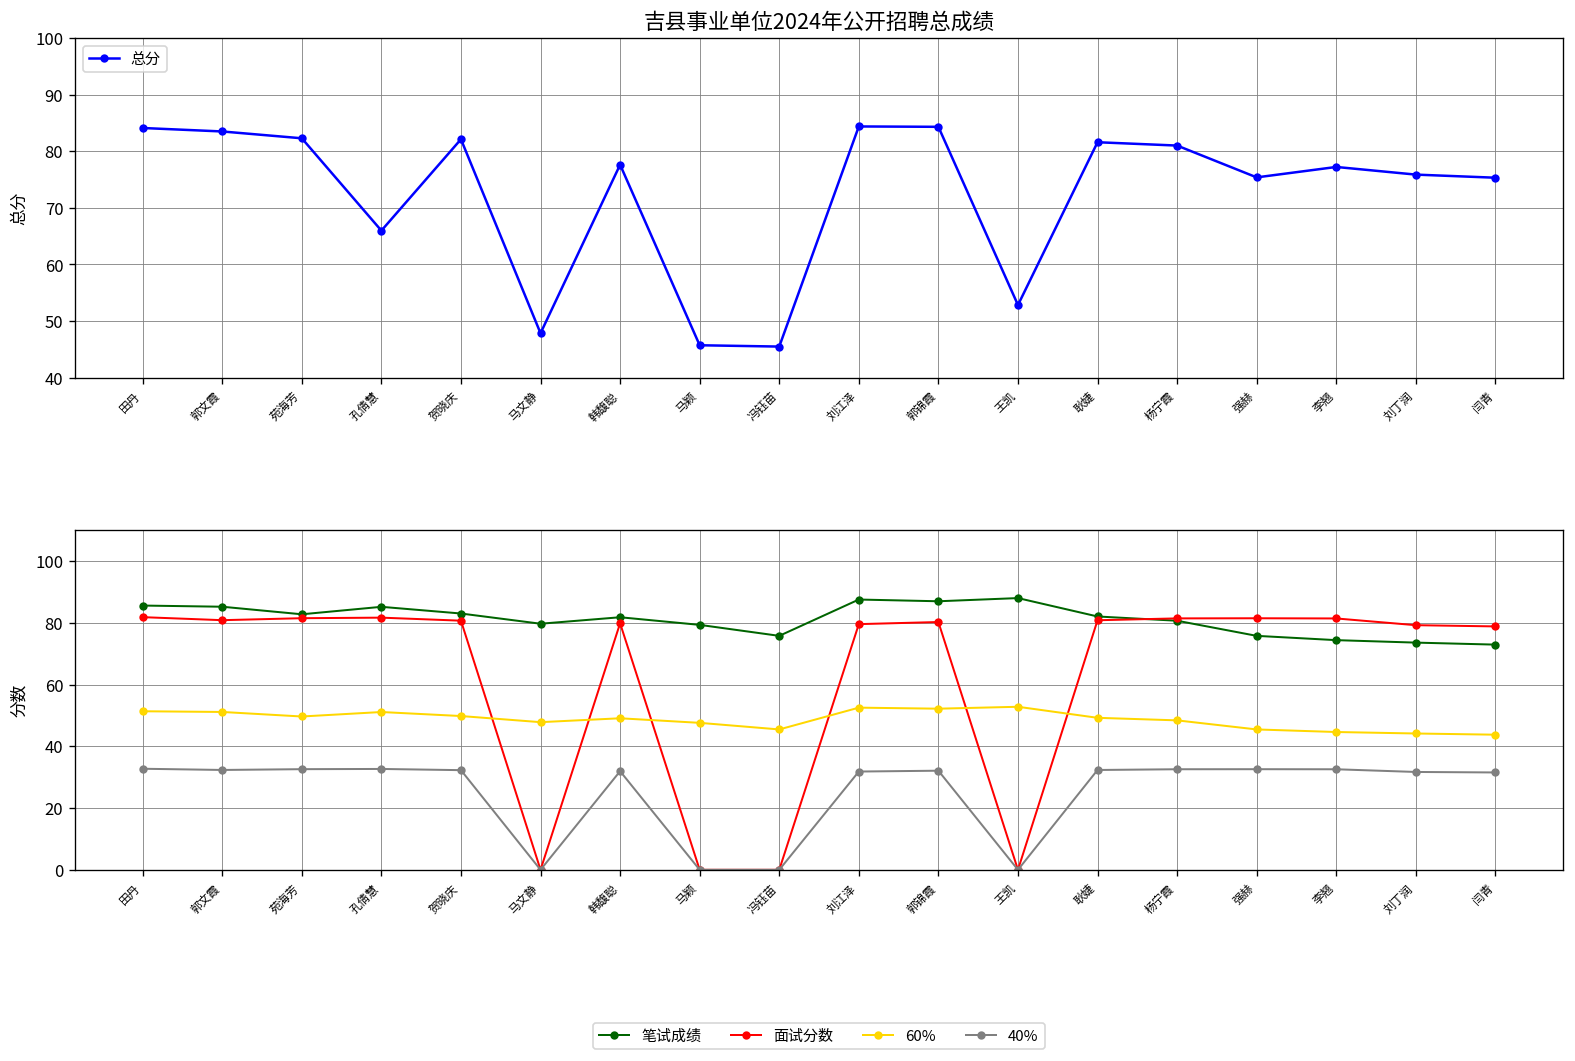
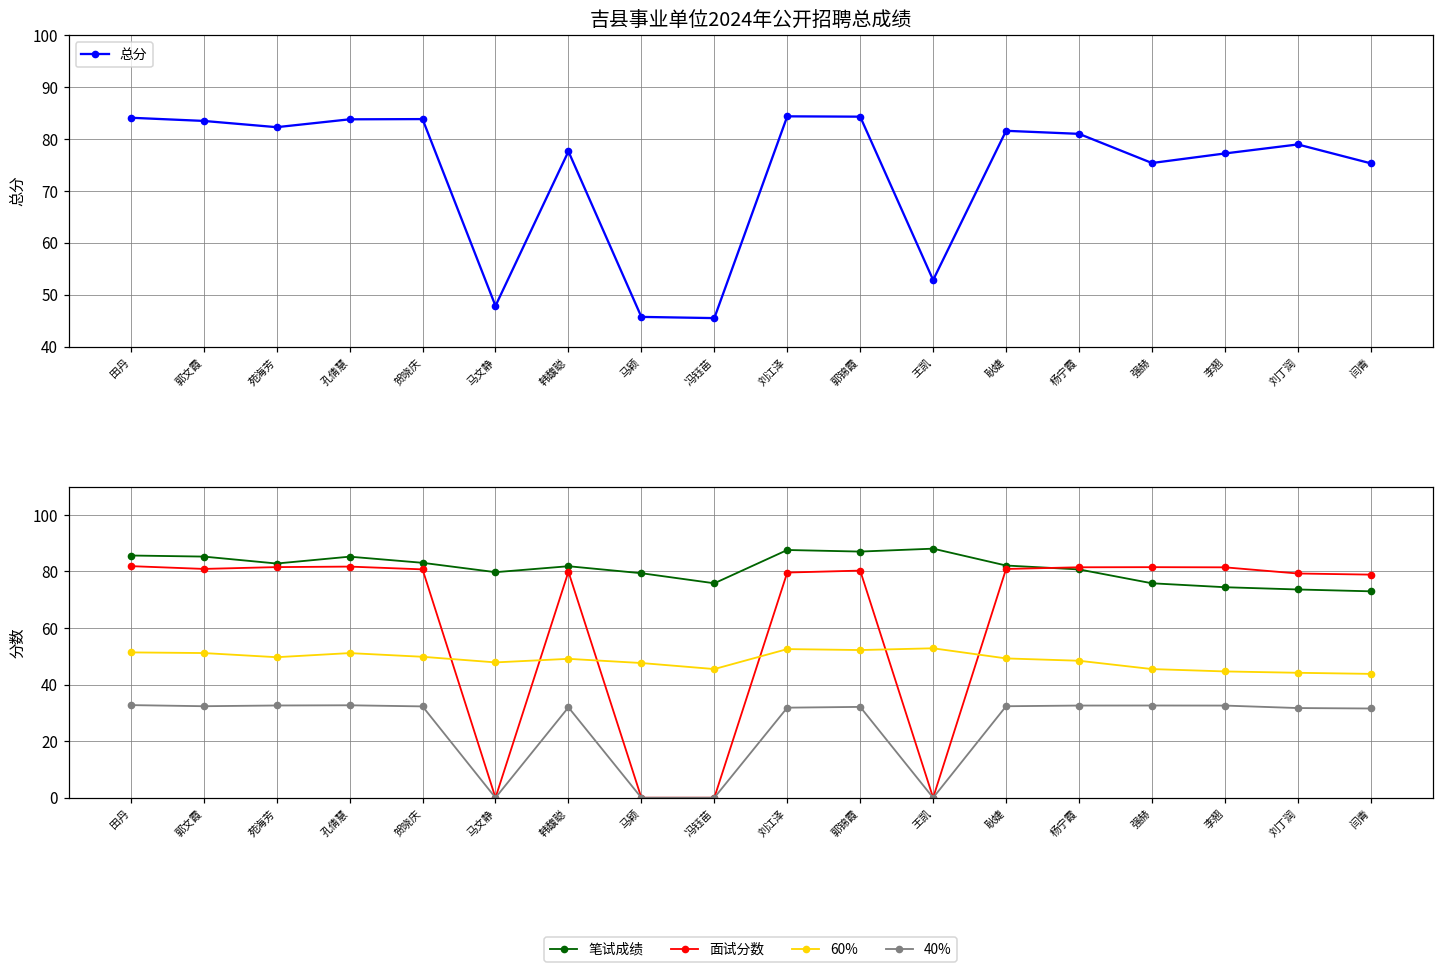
  {
    "吉县事业单位2024年公开招聘总成绩": {
      "田丹": 84,
      "郭文霞": 84,
      "苑海芳": 82,
-     "孔倩慧": 66,
-     "贺晓庆": 82,
+     "孔倩慧": 84,
+     "贺晓庆": 84,
      "马文静": 48,
      "韩馥聪": 78,
      "马颖": 46,
      "冯钰苗": 45,
      "刘江泽": 84,
      "郭锦霞": 84,
      "王凯": 53,
      "耿婕": 82,
      "杨宁霞": 81,
      "强赫": 75,
      "李翘": 77,
-     "刘丁润": 76,
+     "刘丁润": 79,
      "闫青": 75
    }
  }
